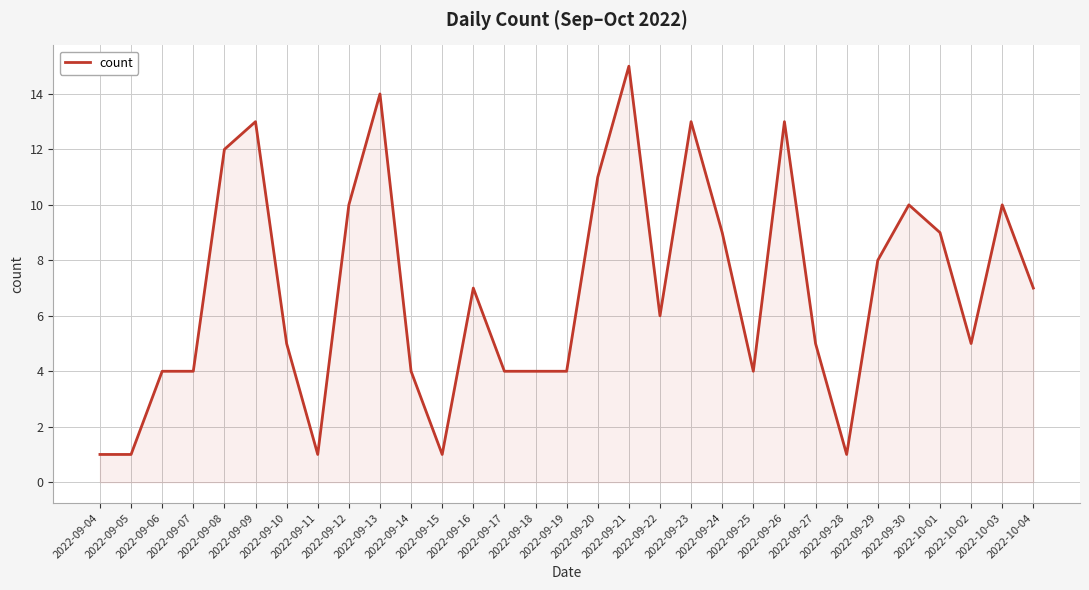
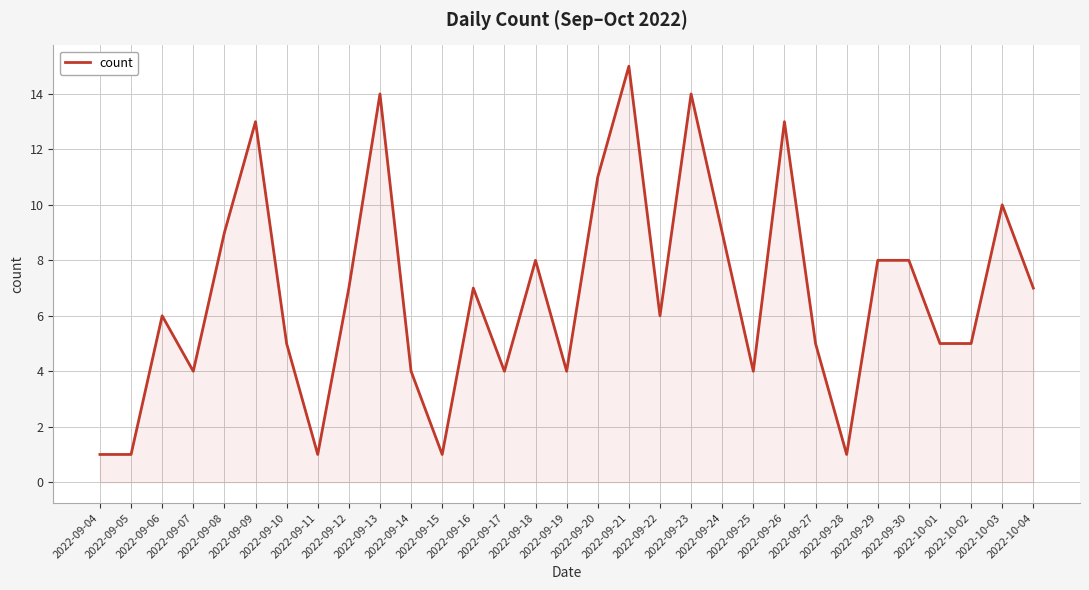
  {
    "2022-09-04": 1,
    "2022-09-05": 1,
-   "2022-09-06": 4,
+   "2022-09-06": 6,
    "2022-09-07": 4,
-   "2022-09-08": 12,
+   "2022-09-08": 9,
    "2022-09-09": 13,
    "2022-09-10": 5,
    "2022-09-11": 1,
-   "2022-09-12": 10,
+   "2022-09-12": 7,
    "2022-09-13": 14,
    "2022-09-14": 4,
    "2022-09-15": 1,
    "2022-09-16": 7,
    "2022-09-17": 4,
-   "2022-09-18": 4,
+   "2022-09-18": 8,
    "2022-09-19": 4,
    "2022-09-20": 11,
    "2022-09-21": 15,
    "2022-09-22": 6,
-   "2022-09-23": 13,
+   "2022-09-23": 14,
    "2022-09-24": 9,
    "2022-09-25": 4,
    "2022-09-26": 13,
    "2022-09-27": 5,
    "2022-09-28": 1,
    "2022-09-29": 8,
-   "2022-09-30": 10,
-   "2022-10-01": 9,
+   "2022-09-30": 8,
+   "2022-10-01": 5,
    "2022-10-02": 5,
    "2022-10-03": 10,
    "2022-10-04": 7
  }
